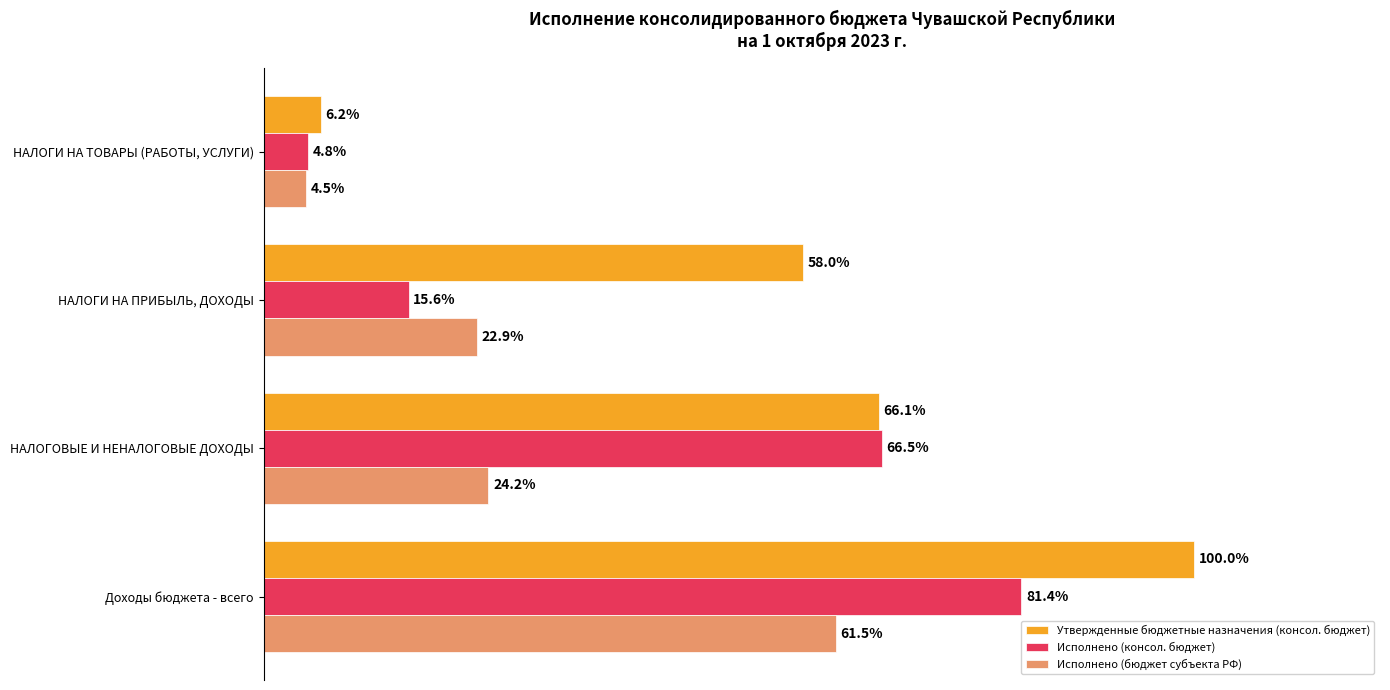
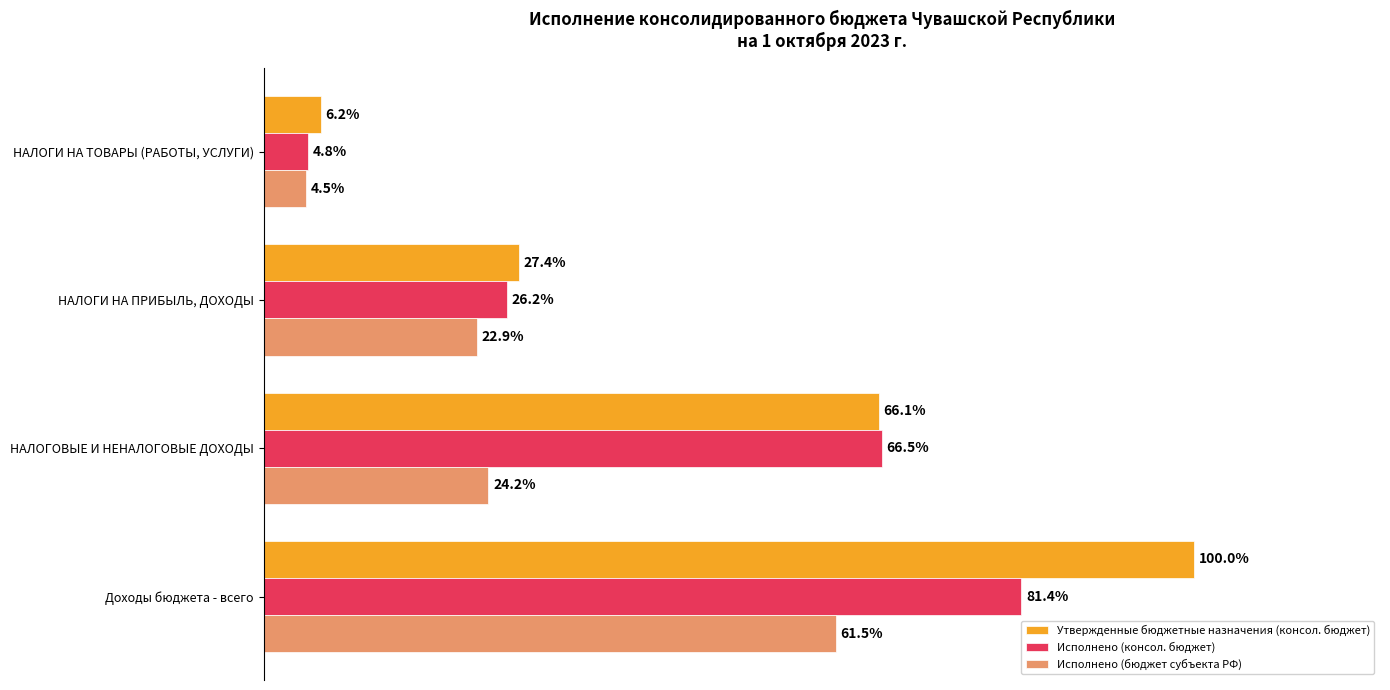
  {
    "Утвержденные бюджетные назначения (консол. бюджет)": {
      "НАЛОГИ НА ТОВАРЫ (РАБОТЫ, УСЛУГИ)": "6.2%",
-     "НАЛОГИ НА ПРИБЫЛЬ, ДОХОДЫ": "58.0%",
+     "НАЛОГИ НА ПРИБЫЛЬ, ДОХОДЫ": "27.4%",
      "НАЛОГОВЫЕ И НЕНАЛОГОВЫЕ ДОХОДЫ": "66.1%",
      "Доходы бюджета - всего": "100.0%"
    },
    "Исполнено (консол. бюджет)": {
      "НАЛОГИ НА ТОВАРЫ (РАБОТЫ, УСЛУГИ)": "4.8%",
-     "НАЛОГИ НА ПРИБЫЛЬ, ДОХОДЫ": "15.6%",
+     "НАЛОГИ НА ПРИБЫЛЬ, ДОХОДЫ": "26.2%",
      "НАЛОГОВЫЕ И НЕНАЛОГОВЫЕ ДОХОДЫ": "66.5%",
      "Доходы бюджета - всего": "81.4%"
    },
    "Исполнено (бюджет субъекта РФ)": {
      "НАЛОГИ НА ТОВАРЫ (РАБОТЫ, УСЛУГИ)": "4.5%",
      "НАЛОГИ НА ПРИБЫЛЬ, ДОХОДЫ": "22.9%",
      "НАЛОГОВЫЕ И НЕНАЛОГОВЫЕ ДОХОДЫ": "24.2%",
      "Доходы бюджета - всего": "61.5%"
    }
  }
